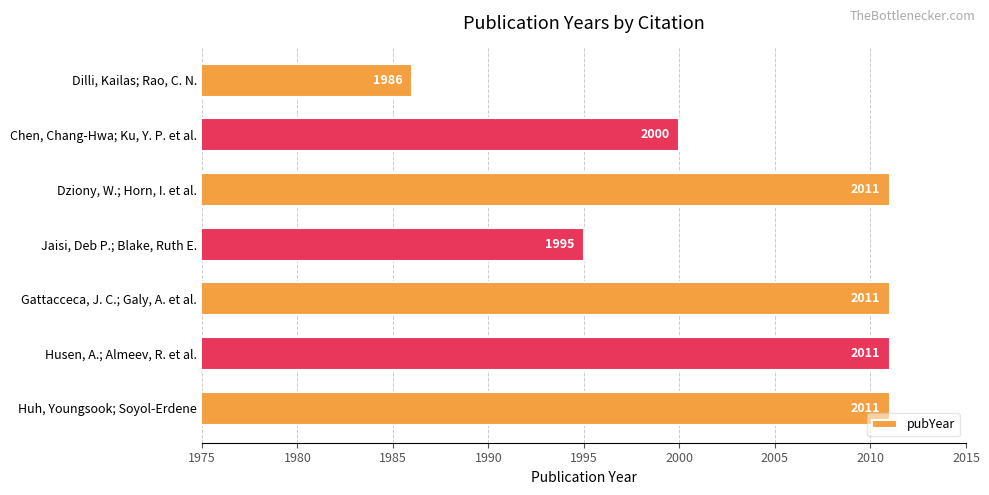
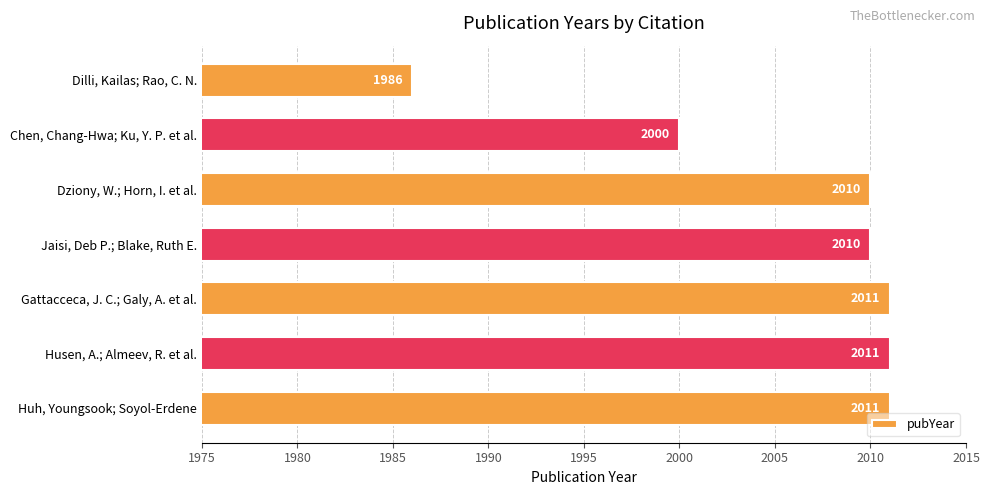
  {
    "Dilli, Kailas; Rao, C. N.": 1986,
    "Chen, Chang-Hwa; Ku, Y. P. et al.": 2000,
-   "Dziony, W.; Horn, I. et al.": 2011,
-   "Jaisi, Deb P.; Blake, Ruth E.": 1995,
+   "Dziony, W.; Horn, I. et al.": 2010,
+   "Jaisi, Deb P.; Blake, Ruth E.": 2010,
    "Gattacceca, J. C.; Galy, A. et al.": 2011,
    "Husen, A.; Almeev, R. et al.": 2011
  }
